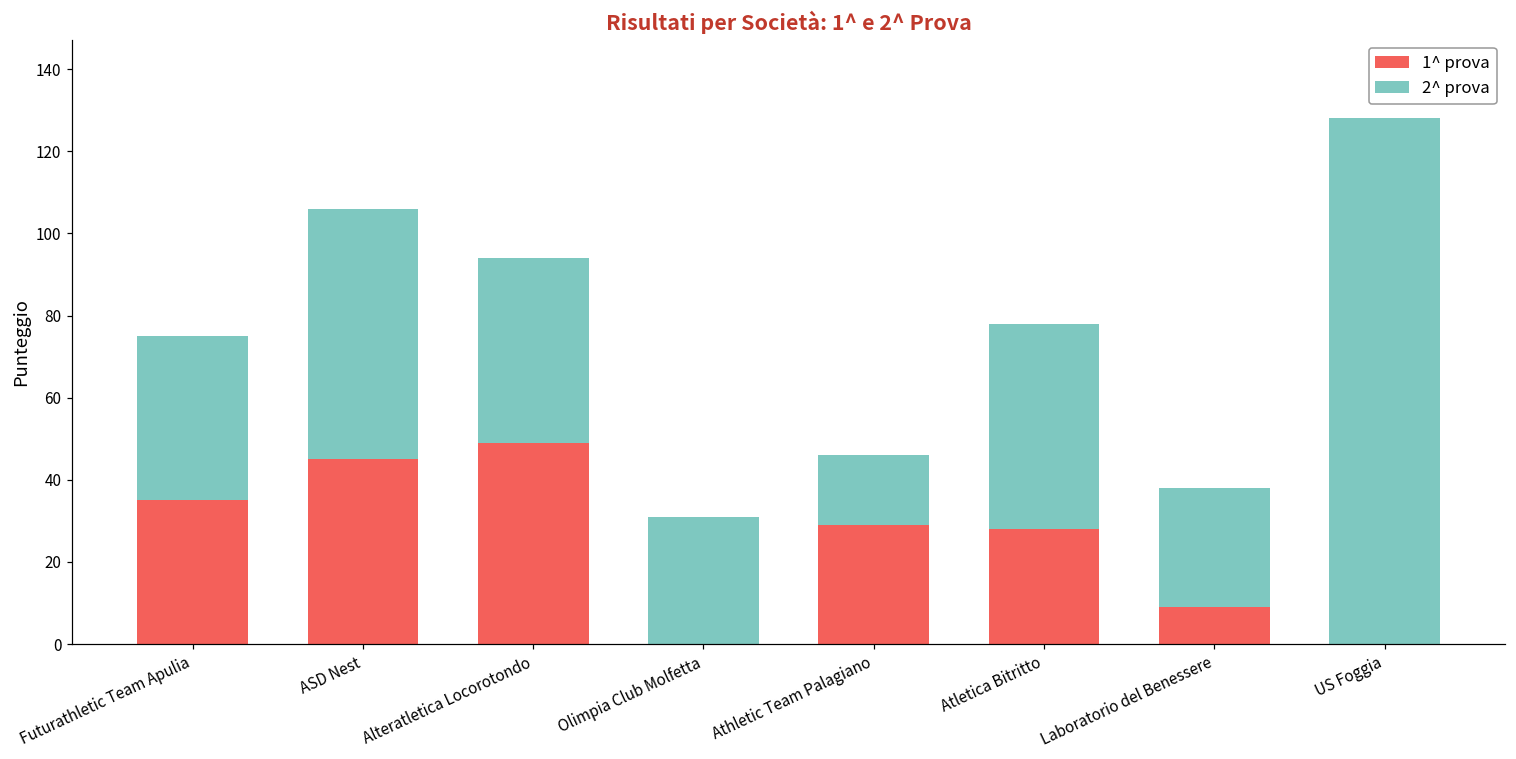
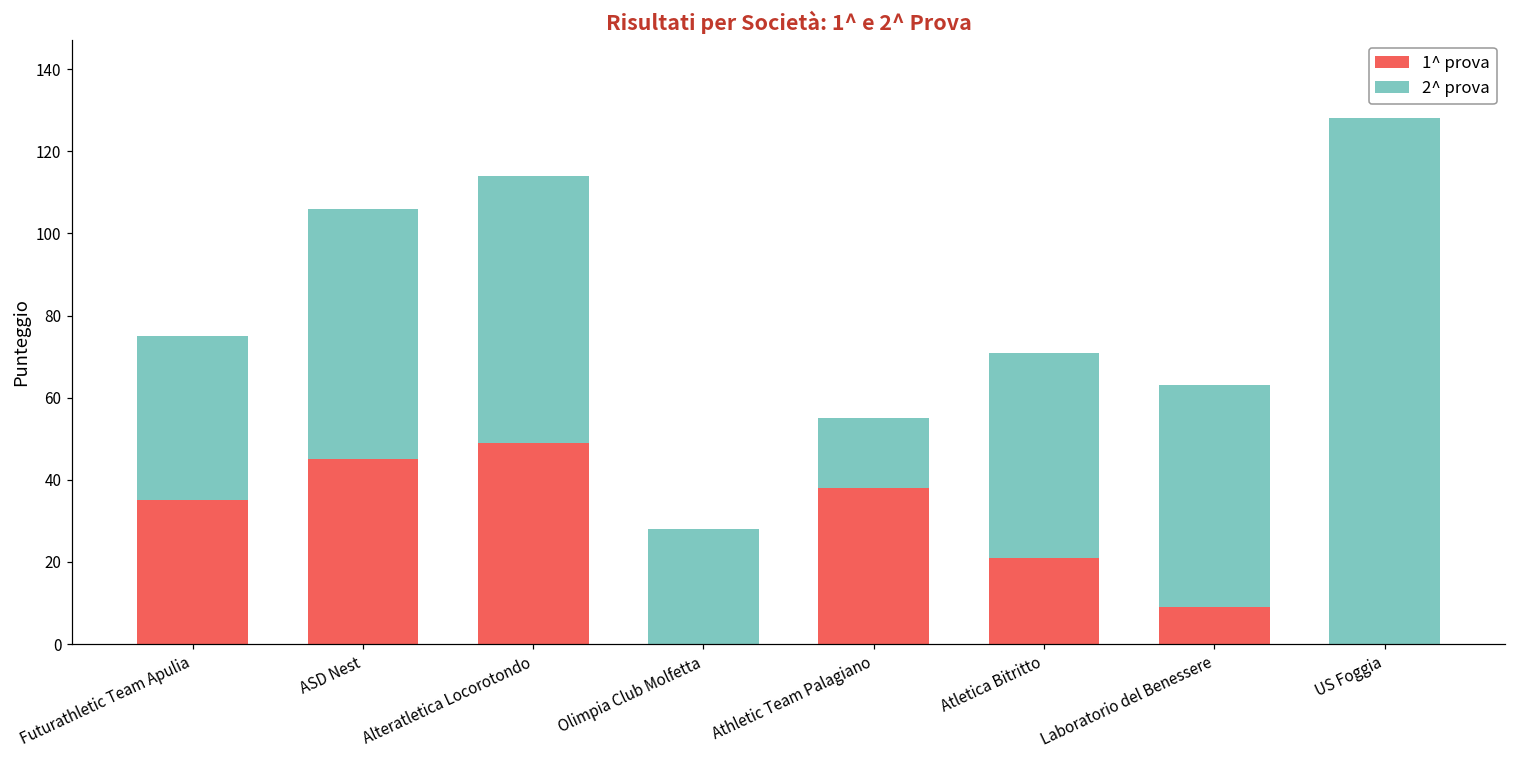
  {
    "1^ prova": {
      "Futurathletic Team Apulia": 35,
      "ASD Nest": 45,
      "Alteratletica Locorotondo": 49,
      "Olimpia Club Molfetta": 0,
-     "Athletic Team Palagiano": 29,
-     "Atletica Bitritto": 28,
+     "Athletic Team Palagiano": 38,
+     "Atletica Bitritto": 21,
      "Laboratorio del Benessere": 9,
      "US Foggia": 0
    },
    "2^ prova": {
      "Futurathletic Team Apulia": 40,
      "ASD Nest": 61,
-     "Alteratletica Locorotondo": 45,
-     "Olimpia Club Molfetta": 31,
+     "Alteratletica Locorotondo": 65,
+     "Olimpia Club Molfetta": 28,
      "Athletic Team Palagiano": 17,
      "Atletica Bitritto": 50,
-     "Laboratorio del Benessere": 29,
+     "Laboratorio del Benessere": 54,
      "US Foggia": 128
    }
  }
